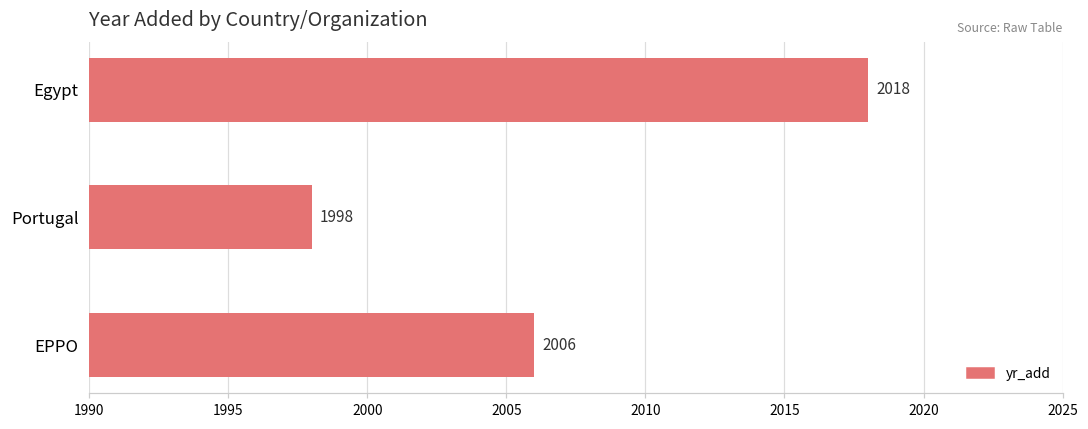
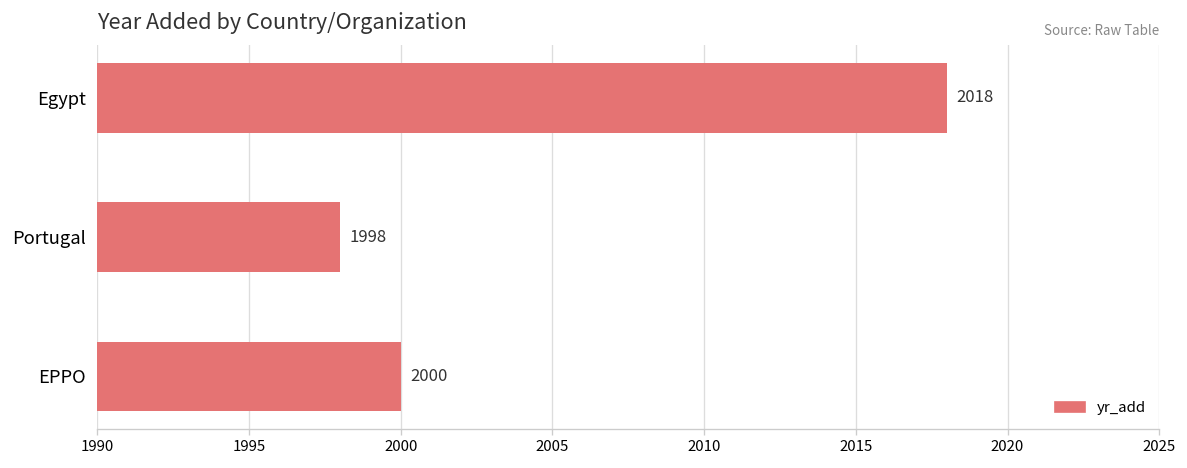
  {
    "Egypt": 2018,
    "Portugal": 1998,
-   "EPPO": 2006
+   "EPPO": 2000
  }
